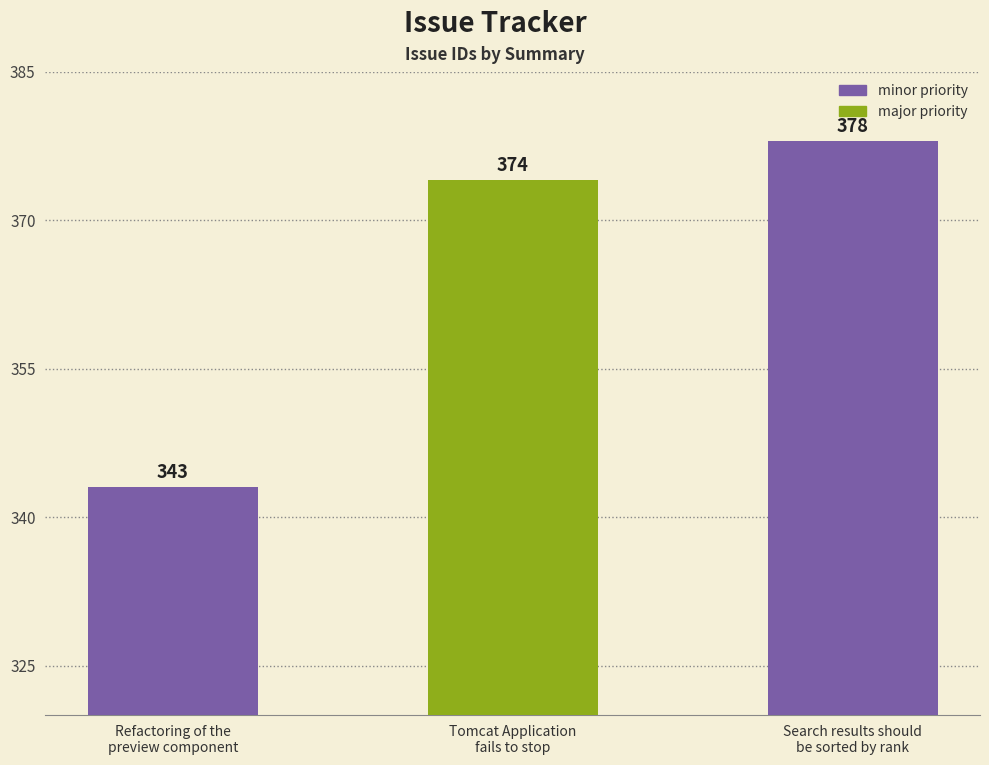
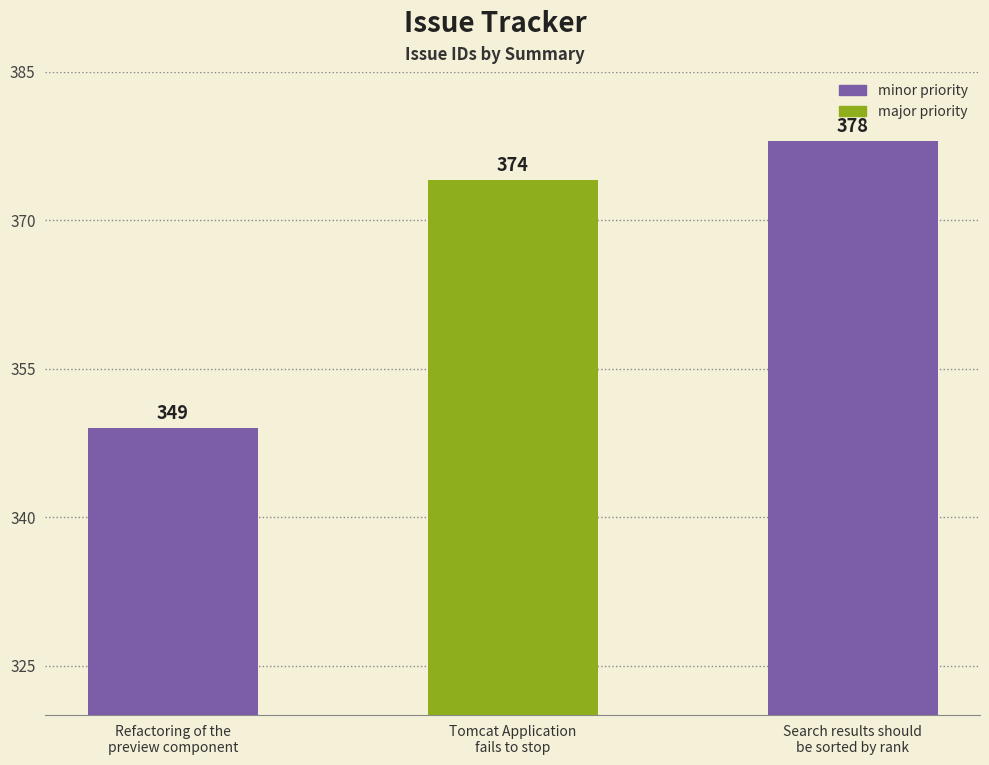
  {
-   "Refactoring of the preview component": 343,
+   "Refactoring of the preview component": 349,
    "Tomcat Application fails to stop": 374,
    "Search results should be sorted by rank": 378
  }
